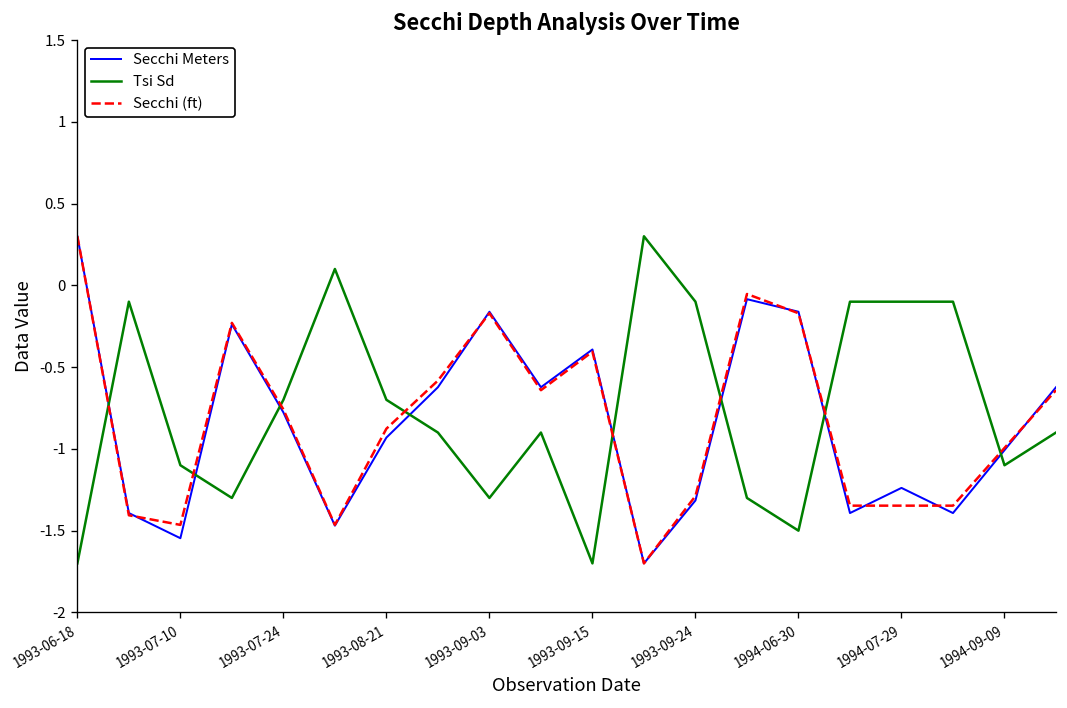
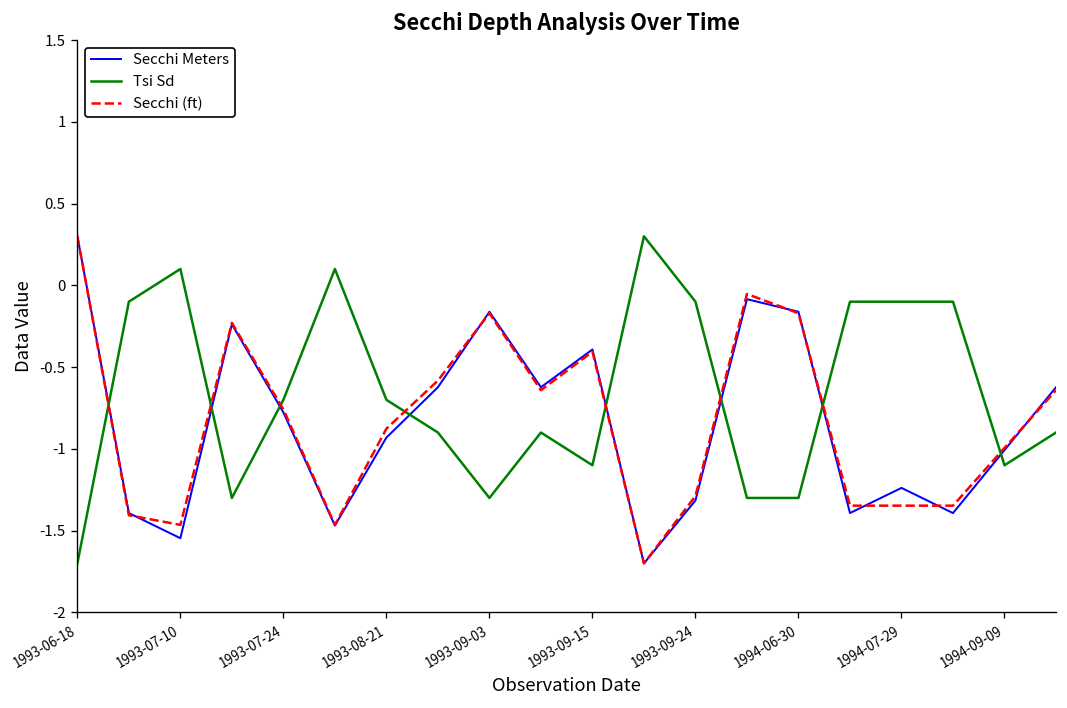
  {
    "Secchi Meters": {
      "1993-07-10": -1.55,
      "1993-08-21": -0.93,
      "1993-09-24": -1.32,
      "1994-07-29": -1.24
    },
    "Tsi Sd": {
      "1993-06-18": -1.70,
-     "1993-07-10": -1.10,
+     "1993-07-10": 0.10,
      "1993-07-24": -0.70,
      "1993-08-21": -0.70,
      "1993-09-03": -1.30,
-     "1993-09-15": -1.70,
+     "1993-09-15": -1.10,
      "1993-09-24": -0.10,
-     "1994-06-30": -1.50,
+     "1994-06-30": -1.30,
      "1994-07-29": -0.10,
      "1994-09-09": -1.10
    },
    "Secchi (ft)": {
      "1993-07-10": -1.46,
      "1993-08-21": -0.88,
      "1993-09-24": -1.29,
      "1994-07-29": -1.35
    }
  }
